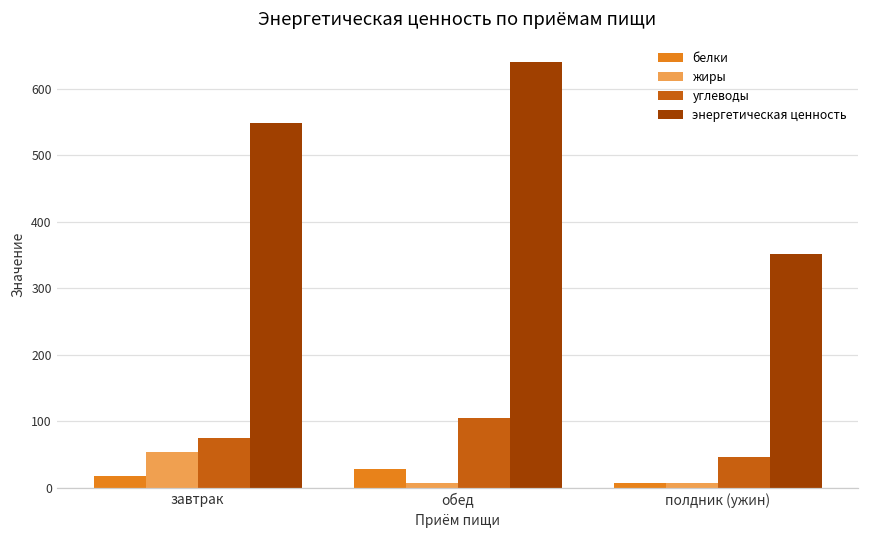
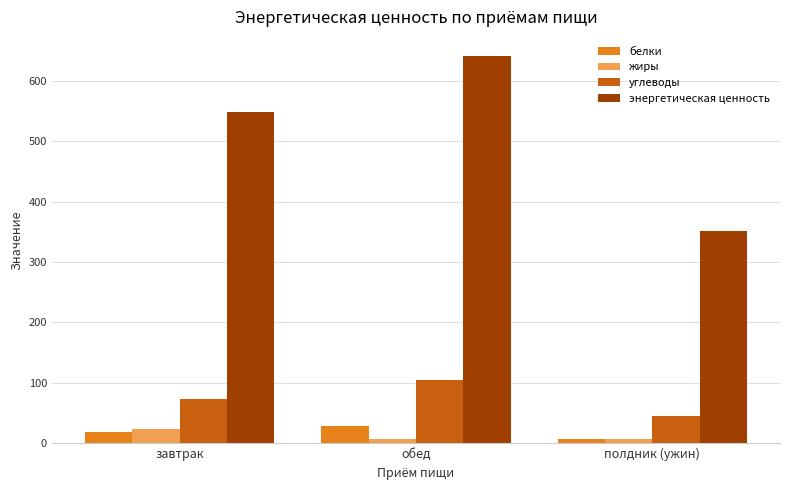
  {
    "жиры": {
-     "завтрак": 50,
+     "завтрак": 20,
      "обед": 10,
      "полдник (ужин)": 10
    }
  }
